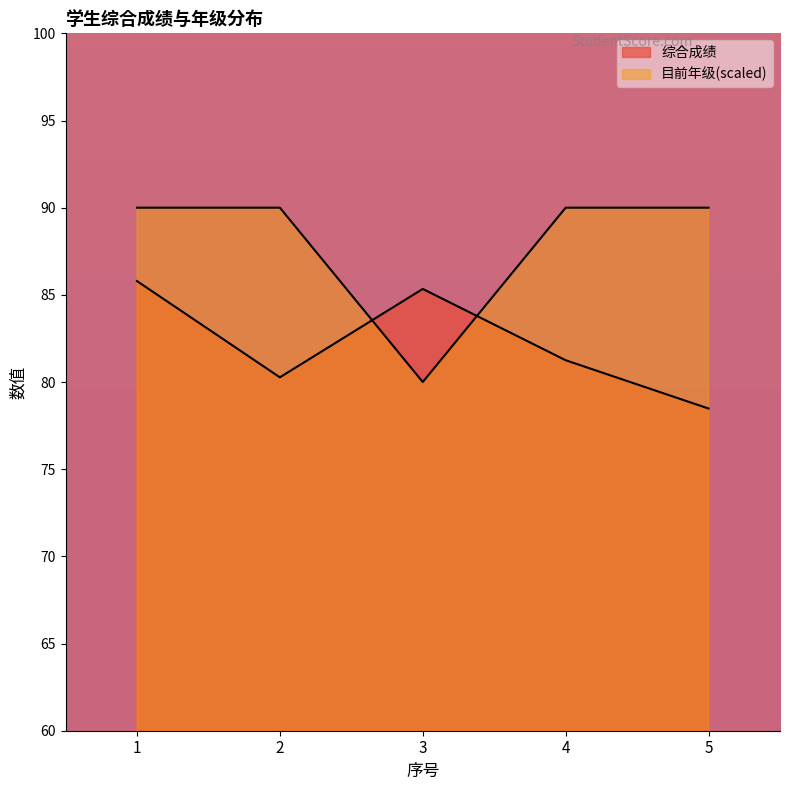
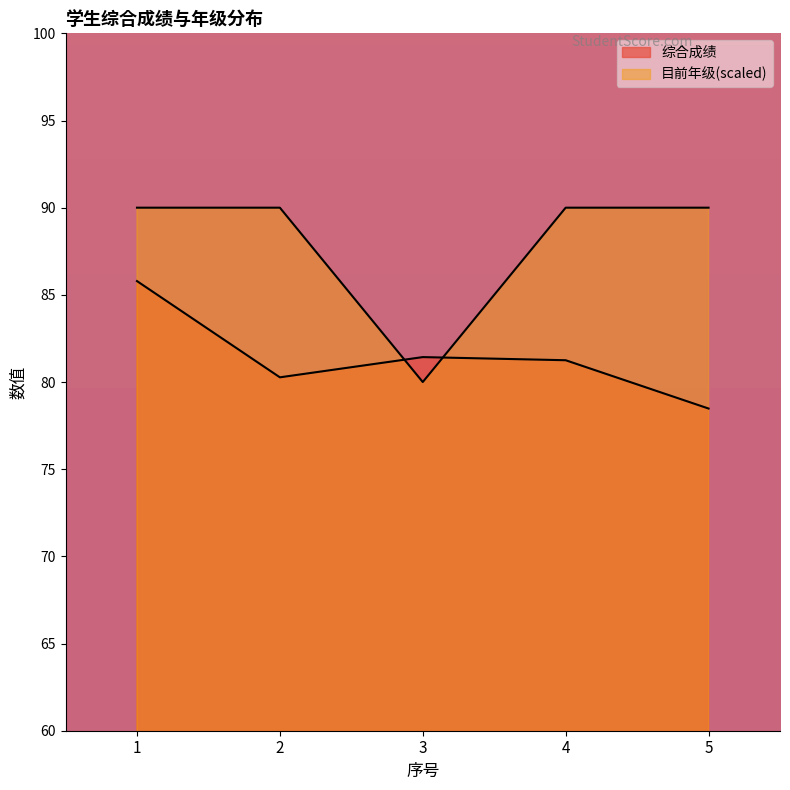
  {
    "综合成绩": {
      "1": 85.8,
      "2": 80.3,
-     "3": 85.3,
+     "3": 81.4,
      "4": 81.3,
      "5": 78.5
    },
    "目前年级(scaled)": {
      "1": 90.0,
      "2": 90.0,
      "3": 80.0,
      "4": 90.0,
      "5": 90.0
    }
  }
